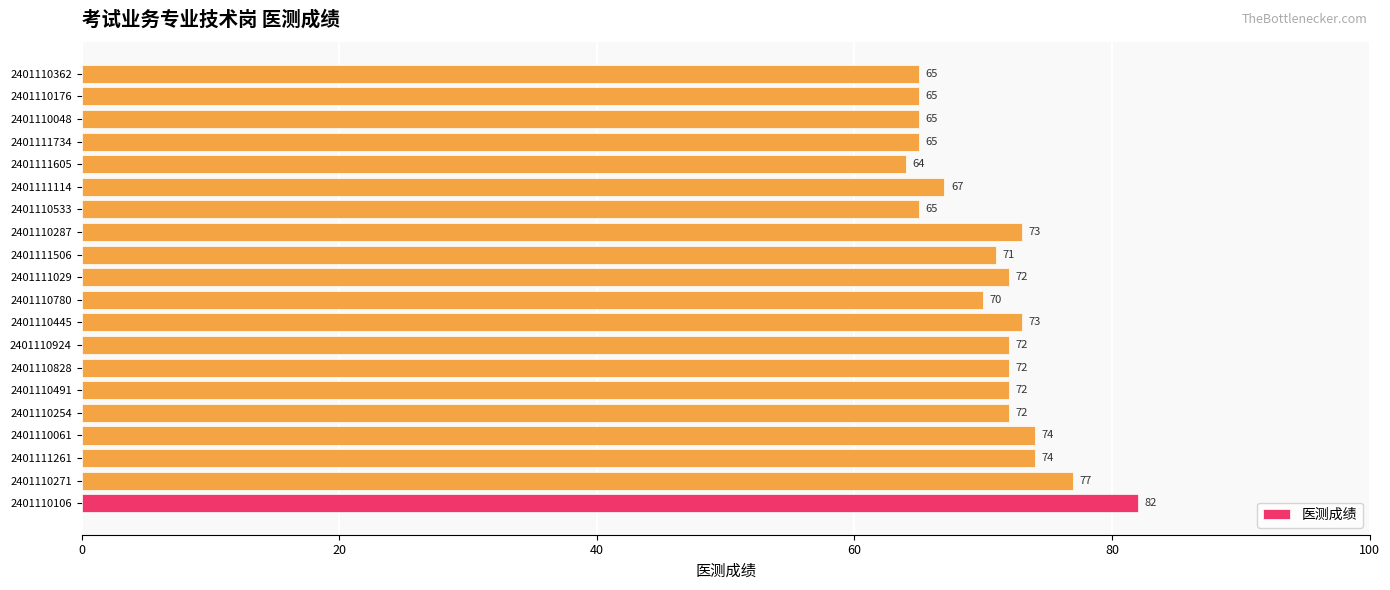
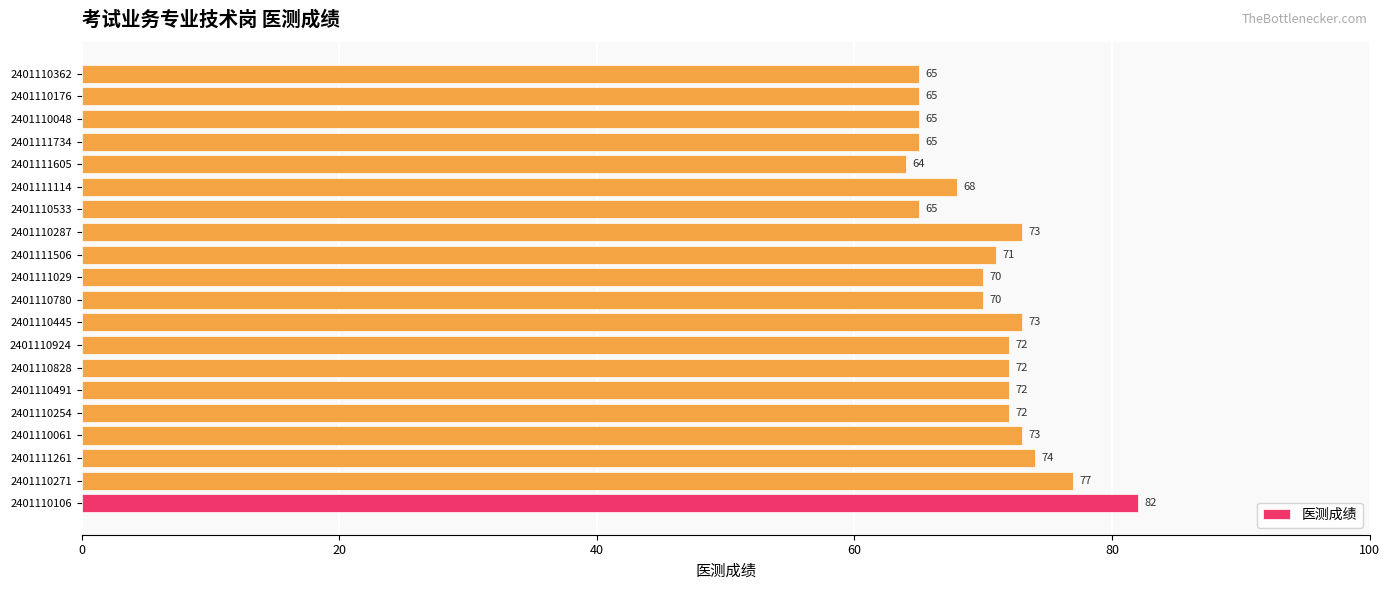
  {
    "2401110362": 65,
    "2401110176": 65,
    "2401110048": 65,
    "2401111734": 65,
    "2401111605": 64,
-   "2401111114": 67,
+   "2401111114": 68,
    "2401110533": 65,
    "2401110287": 73,
    "2401111506": 71,
-   "2401111029": 72,
+   "2401111029": 70,
    "2401110780": 70,
    "2401110445": 73,
    "2401110924": 72,
    "2401110828": 72,
    "2401110491": 72,
    "2401110254": 72,
-   "2401110061": 74,
+   "2401110061": 73,
    "2401111261": 74,
    "2401110271": 77,
    "2401110106": 82
  }
